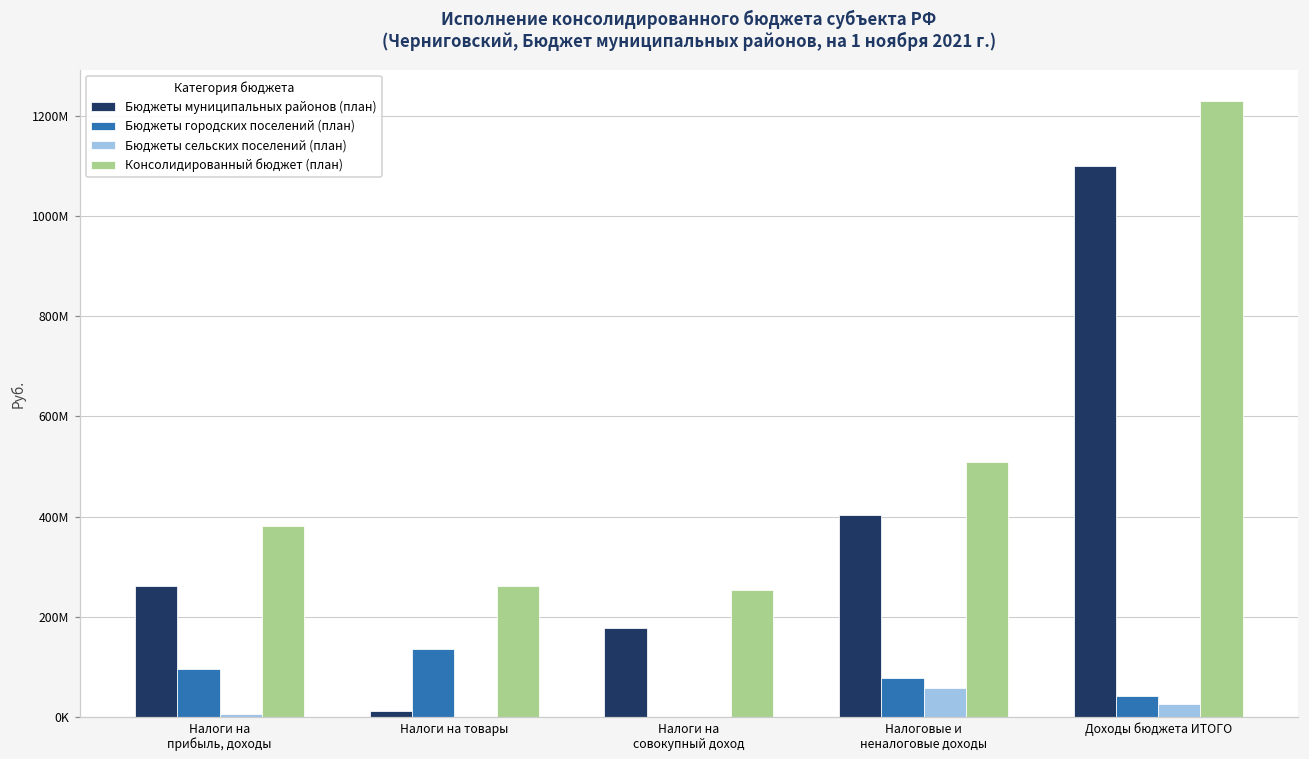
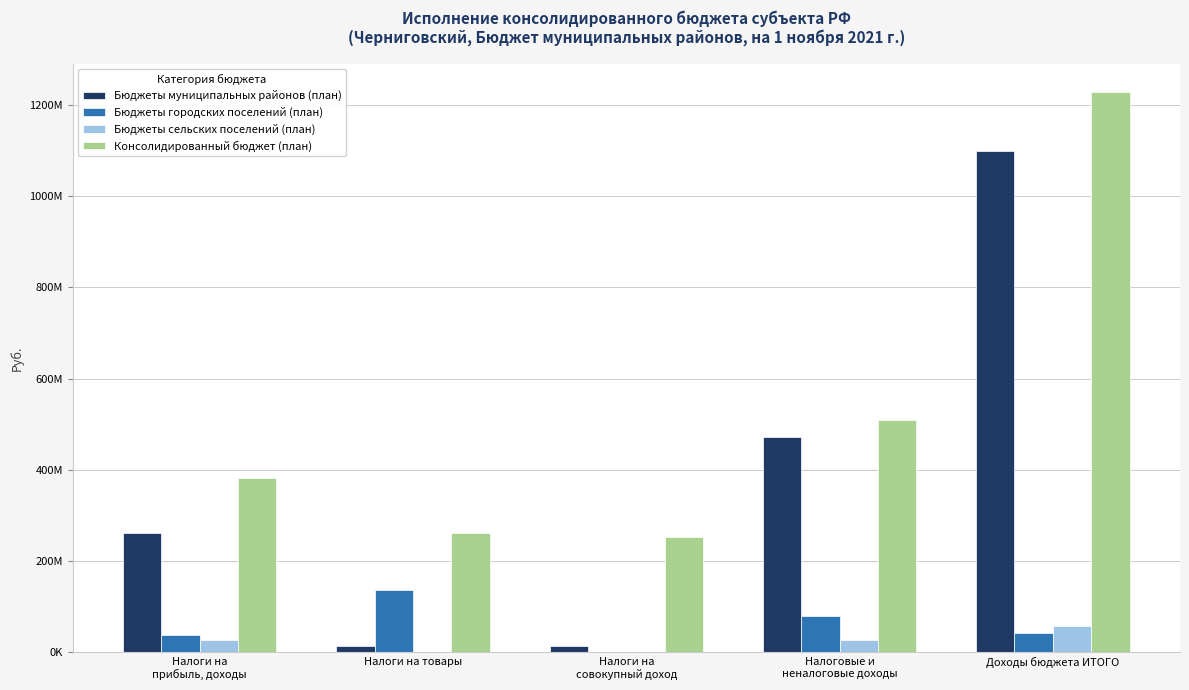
  {
    "Бюджеты муниципальных районов (план)": {
      "Налоги на прибыль, доходы": 260000000,
      "Налоги на товары": 10000000,
-     "Налоги на совокупный доход": 180000000,
-     "Налоговые и неналоговые доходы": 400000000,
+     "Налоги на совокупный доход": 10000000,
+     "Налоговые и неналоговые доходы": 470000000,
      "Доходы бюджета ИТОГО": 1100000000
    },
    "Бюджеты городских поселений (план)": {
-     "Налоги на прибыль, доходы": 100000000,
+     "Налоги на прибыль, доходы": 40000000,
      "Налоги на товары": 140000000,
      "Налоговые и неналоговые доходы": 80000000,
      "Доходы бюджета ИТОГО": 40000000
    },
    "Бюджеты сельских поселений (план)": {
-     "Налоги на прибыль, доходы": 10000000,
+     "Налоги на прибыль, доходы": 30000000,
      "Налоги на товары": 0,
-     "Налоговые и неналоговые доходы": 60000000,
-     "Доходы бюджета ИТОГО": 30000000
+     "Налоговые и неналоговые доходы": 30000000,
+     "Доходы бюджета ИТОГО": 60000000
    },
    "Консолидированный бюджет (план)": {
      "Налоги на прибыль, доходы": 380000000,
      "Налоги на товары": 260000000,
      "Налоги на совокупный доход": 250000000,
      "Налоговые и неналоговые доходы": 510000000,
      "Доходы бюджета ИТОГО": 1230000000
    }
  }
